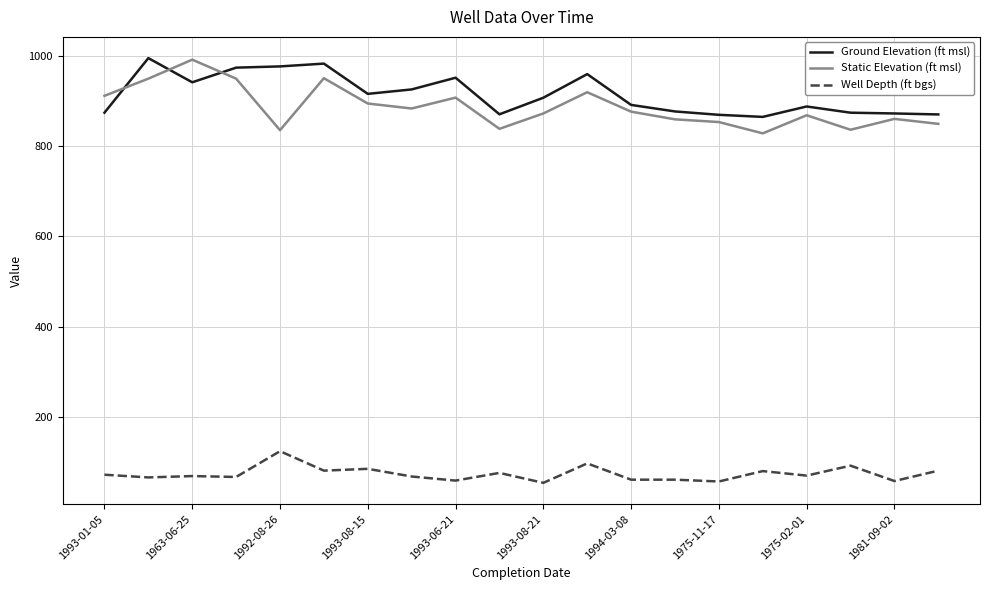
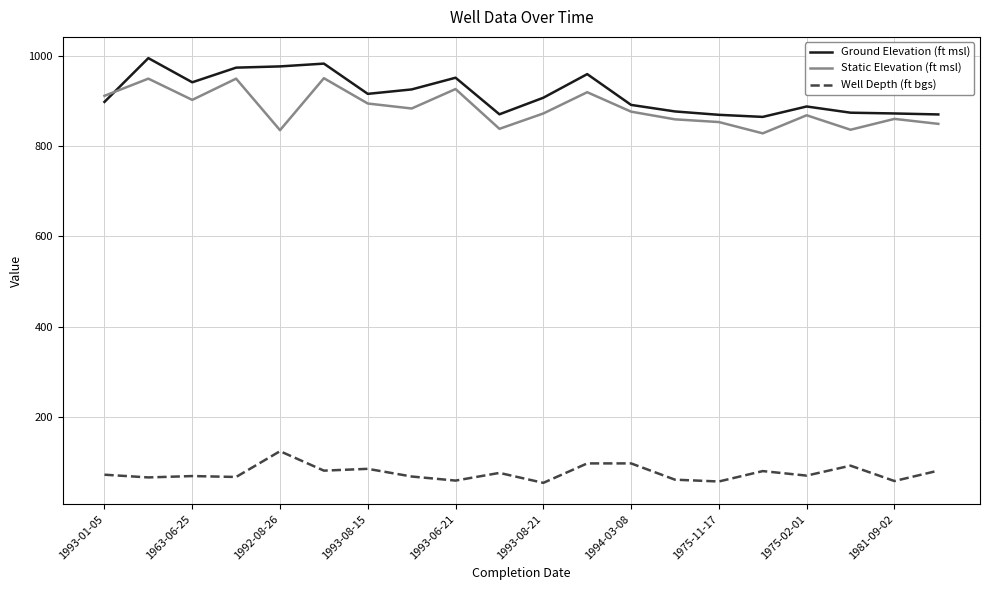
  {
    "Ground Elevation (ft msl)": {
-     "1993-01-05": 870,
+     "1993-01-05": 900,
      "1963-06-25": 940,
      "1992-08-26": 980,
      "1993-08-15": 920,
      "1993-06-21": 950,
      "1993-08-21": 910,
      "1994-03-08": 890,
      "1975-11-17": 870,
      "1975-02-01": 890,
      "1981-09-02": 870
    },
    "Static Elevation (ft msl)": {
      "1993-01-05": 910,
-     "1963-06-25": 990,
+     "1963-06-25": 900,
      "1992-08-26": 840,
      "1993-08-15": 890,
-     "1993-06-21": 910,
+     "1993-06-21": 930,
      "1993-08-21": 870,
      "1994-03-08": 880,
      "1975-11-17": 850,
      "1975-02-01": 870,
      "1981-09-02": 860
    },
    "Well Depth (ft bgs)": {
      "1993-01-05": 70,
      "1963-06-25": 70,
      "1992-08-26": 130,
      "1993-08-15": 90,
      "1993-06-21": 60,
      "1993-08-21": 60,
-     "1994-03-08": 60,
+     "1994-03-08": 100,
      "1975-11-17": 60,
      "1975-02-01": 70,
      "1981-09-02": 60
    }
  }
